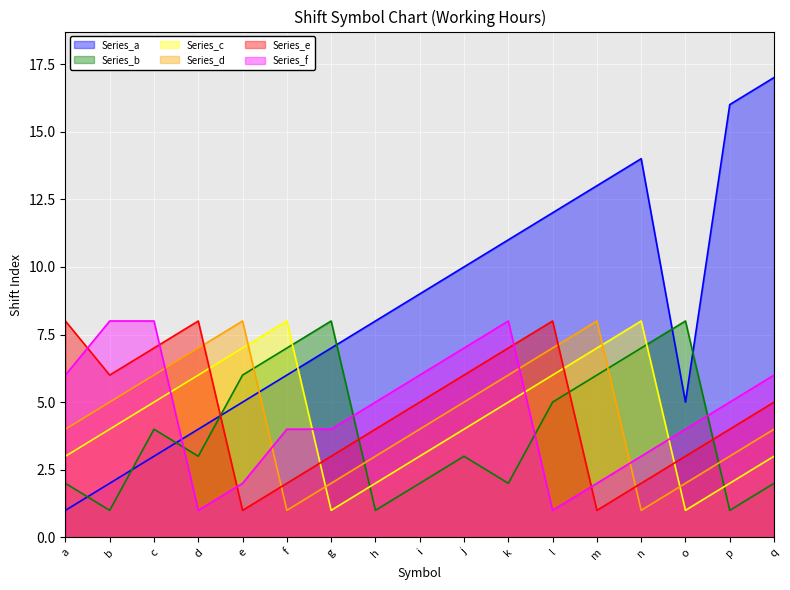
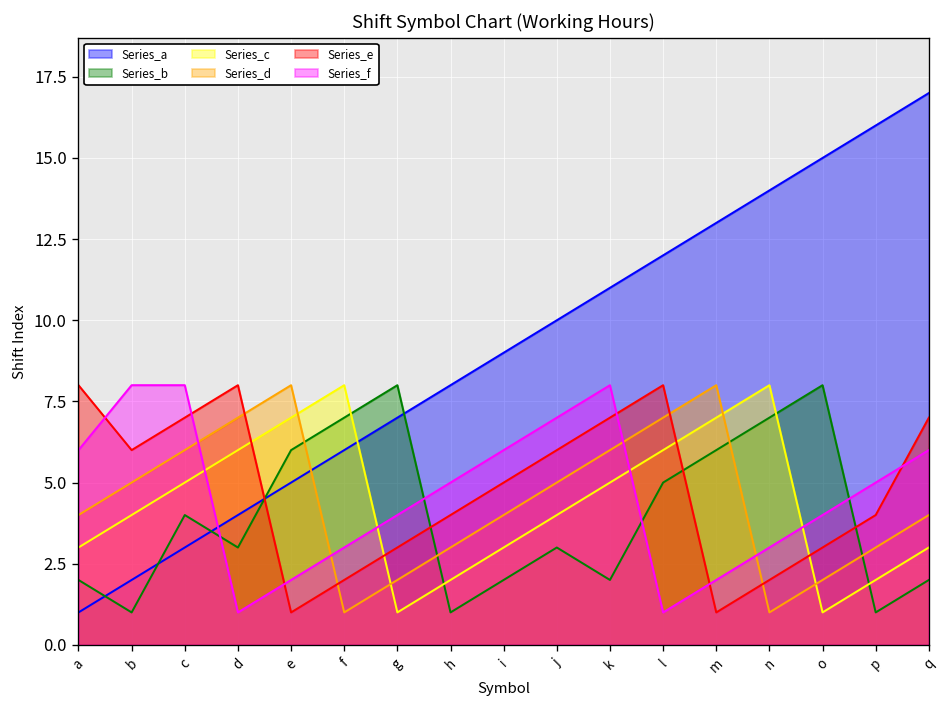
  {
    "Series_a": {
      "a": 1,
      "b": 2,
      "c": 3,
      "d": 4,
      "e": 5,
      "f": 6,
      "g": 7,
      "h": 8,
      "i": 9,
      "j": 10,
      "k": 11,
      "l": 12,
      "m": 13,
      "n": 14,
-     "o": 5,
+     "o": 15,
      "p": 16,
      "q": 17
    },
    "Series_b": {
      "a": 2,
      "b": 1,
      "c": 4,
      "d": 3,
      "e": 6,
      "f": 7,
      "g": 8,
      "h": 1,
      "i": 2,
      "j": 3,
      "k": 2,
      "l": 5,
      "m": 6,
      "n": 7,
      "o": 8,
      "p": 1,
      "q": 2
    },
    "Series_e": {
      "a": 8,
      "b": 6,
      "c": 7,
      "d": 8,
      "e": 1,
      "f": 2,
      "g": 3,
      "h": 4,
      "i": 5,
      "j": 6,
      "k": 7,
      "l": 8,
      "m": 1,
      "n": 2,
      "o": 3,
      "p": 4,
-     "q": 5
+     "q": 7
    },
    "Series_f": {
      "a": 6,
      "b": 8,
      "c": 8,
      "d": 1,
      "e": 2,
-     "f": 4,
+     "f": 3,
      "g": 4,
      "h": 5,
      "i": 6,
      "j": 7,
      "k": 8,
      "l": 1,
      "m": 2,
      "n": 3,
      "o": 4,
      "p": 5,
      "q": 6
    }
  }
